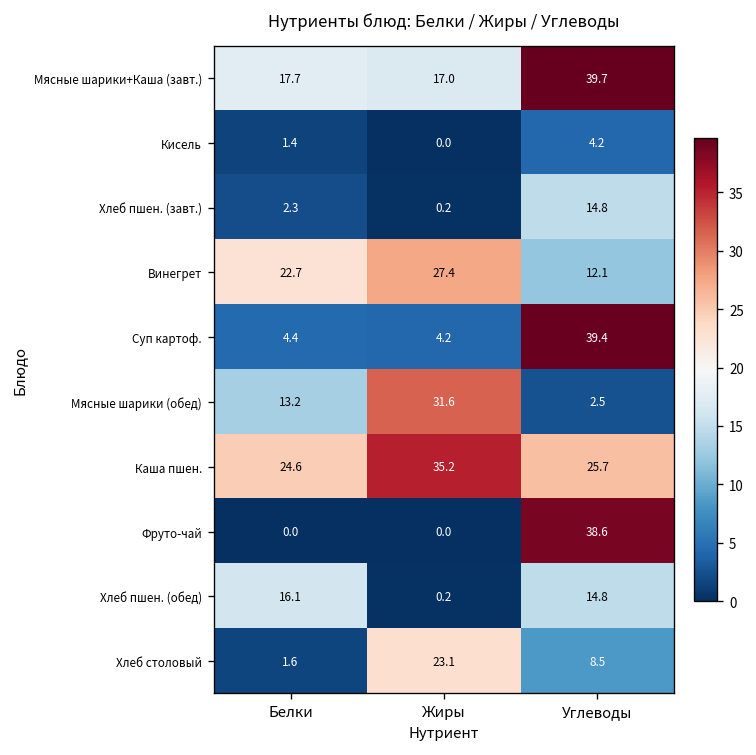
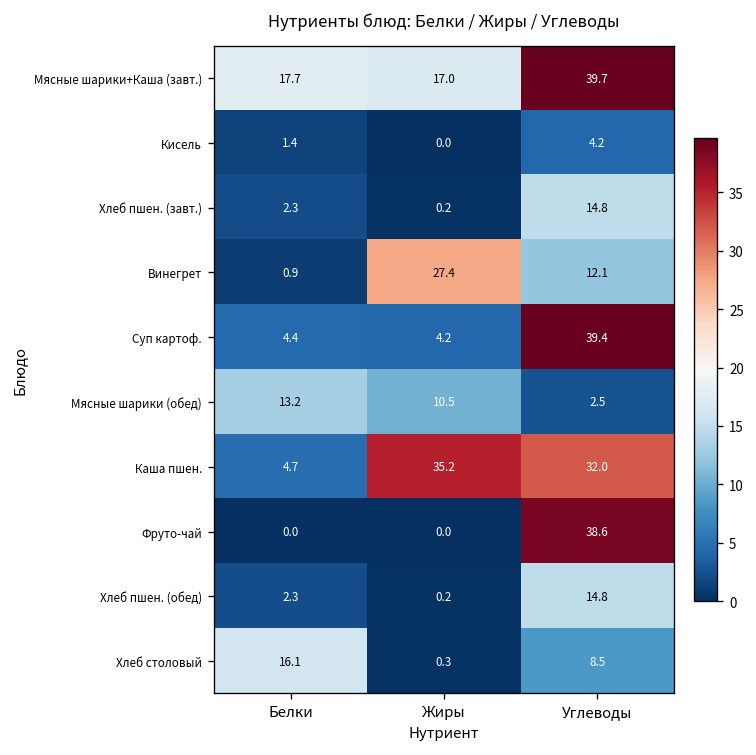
  {
    "Мясные шарики+Каша (завт.)": {
      "Белки": 17.7,
      "Жиры": 17.0,
      "Углеводы": 39.7
    },
    "Кисель": {
      "Белки": 1.4,
      "Жиры": 0.0,
      "Углеводы": 4.2
    },
    "Хлеб пшен. (завт.)": {
      "Белки": 2.3,
      "Жиры": 0.2,
      "Углеводы": 14.8
    },
    "Винегрет": {
-     "Белки": 22.7,
+     "Белки": 0.9,
      "Жиры": 27.4,
      "Углеводы": 12.1
    },
    "Суп картоф.": {
      "Белки": 4.4,
      "Жиры": 4.2,
      "Углеводы": 39.4
    },
    "Мясные шарики (обед)": {
      "Белки": 13.2,
-     "Жиры": 31.6,
+     "Жиры": 10.5,
      "Углеводы": 2.5
    },
    "Каша пшен.": {
-     "Белки": 24.6,
+     "Белки": 4.7,
      "Жиры": 35.2,
-     "Углеводы": 25.7
+     "Углеводы": 32.0
    },
    "Фруто-чай": {
      "Белки": 0.0,
      "Жиры": 0.0,
      "Углеводы": 38.6
    },
    "Хлеб пшен. (обед)": {
-     "Белки": 16.1,
+     "Белки": 2.3,
      "Жиры": 0.2,
      "Углеводы": 14.8
    },
    "Хлеб столовый": {
-     "Белки": 1.6,
-     "Жиры": 23.1,
+     "Белки": 16.1,
+     "Жиры": 0.3,
      "Углеводы": 8.5
    }
  }
